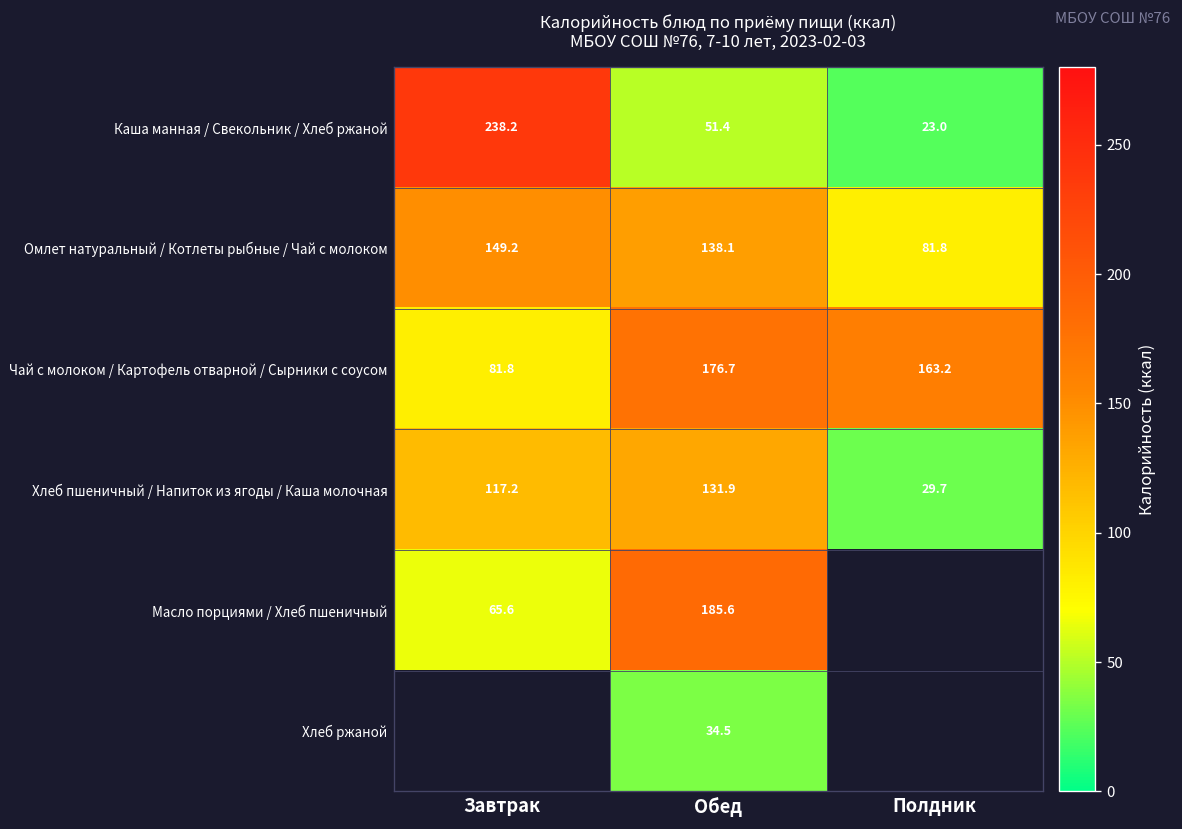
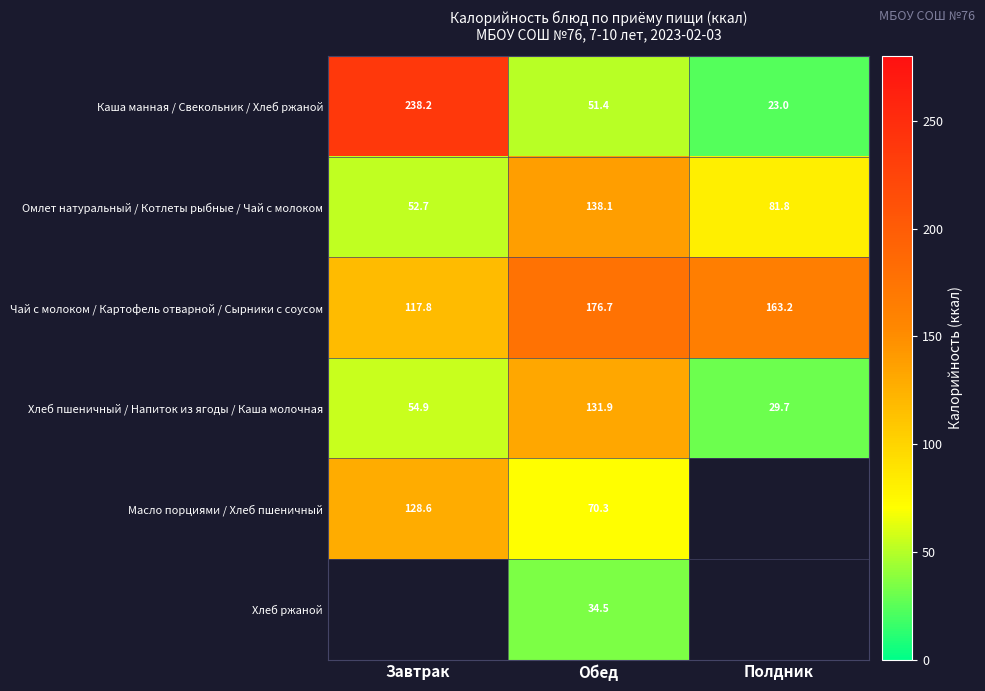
  {
    "Омлет натуральный / Котлеты рыбные / Чай с молоком": {
-     "Завтрак": 149.2
+     "Завтрак": 52.7
    },
    "Чай с молоком / Картофель отварной / Сырники с соусом": {
-     "Завтрак": 81.8
+     "Завтрак": 117.8
    },
    "Хлеб пшеничный / Напиток из ягоды / Каша молочная": {
-     "Завтрак": 117.2
+     "Завтрак": 54.9
    },
    "Масло порциями / Хлеб пшеничный": {
-     "Завтрак": 65.6,
-     "Обед": 185.6
+     "Завтрак": 128.6,
+     "Обед": 70.3
    }
  }
